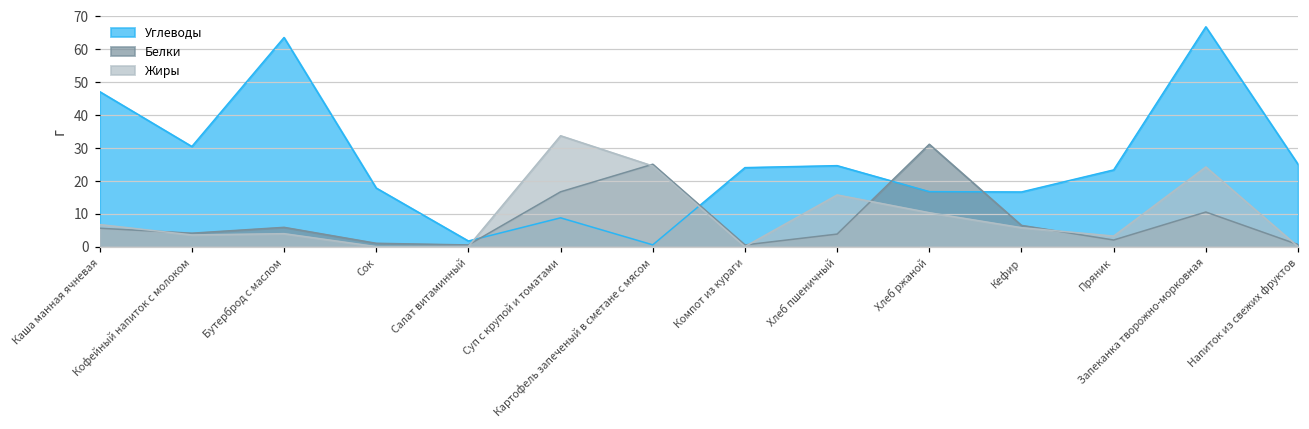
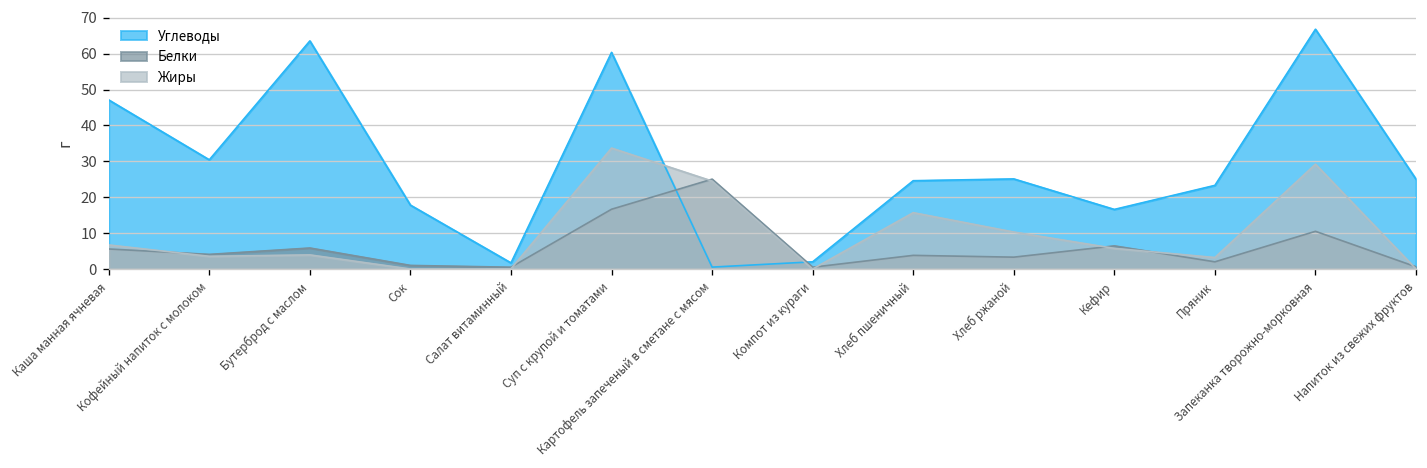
  {
    "Углеводы": {
      "Каша манная ячневая": 47,
      "Кофейный напиток с молоком": 30,
      "Бутерброд с маслом": 64,
      "Сок": 18,
      "Салат витаминный": 2,
-     "Суп с крупой и томатами": 9,
+     "Суп с крупой и томатами": 60,
      "Картофель запеченый в сметане с мясом": 1,
-     "Компот из кураги": 24,
+     "Компот из кураги": 2,
      "Хлеб пшеничный": 25,
-     "Хлеб ржаной": 17,
+     "Хлеб ржаной": 25,
      "Кефир": 17,
      "Пряник": 23,
      "Запеканка творожно-морковная": 67,
      "Напиток из свежих фруктов": 25
    },
    "Белки": {
      "Каша манная ячневая": 6,
      "Бутерброд с маслом": 6,
      "Сок": 1,
      "Суп с крупой и томатами": 17,
      "Хлеб пшеничный": 4,
-     "Хлеб ржаной": 31,
+     "Хлеб ржаной": 3,
      "Пряник": 2,
      "Запеканка творожно-морковная": 11
    },
    "Жиры": {
      "Каша манная ячневая": 7,
      "Бутерброд с маслом": 4,
      "Сок": 0,
      "Суп с крупой и томатами": 34,
      "Хлеб пшеничный": 16,
      "Хлеб ржаной": 10,
      "Пряник": 3,
-     "Запеканка творожно-морковная": 24
+     "Запеканка творожно-морковная": 29
    }
  }
